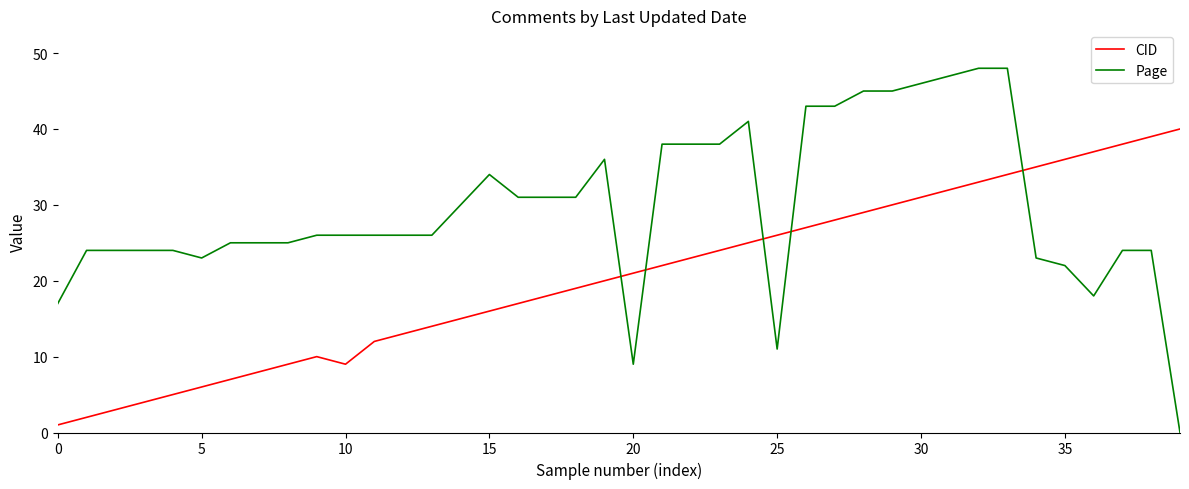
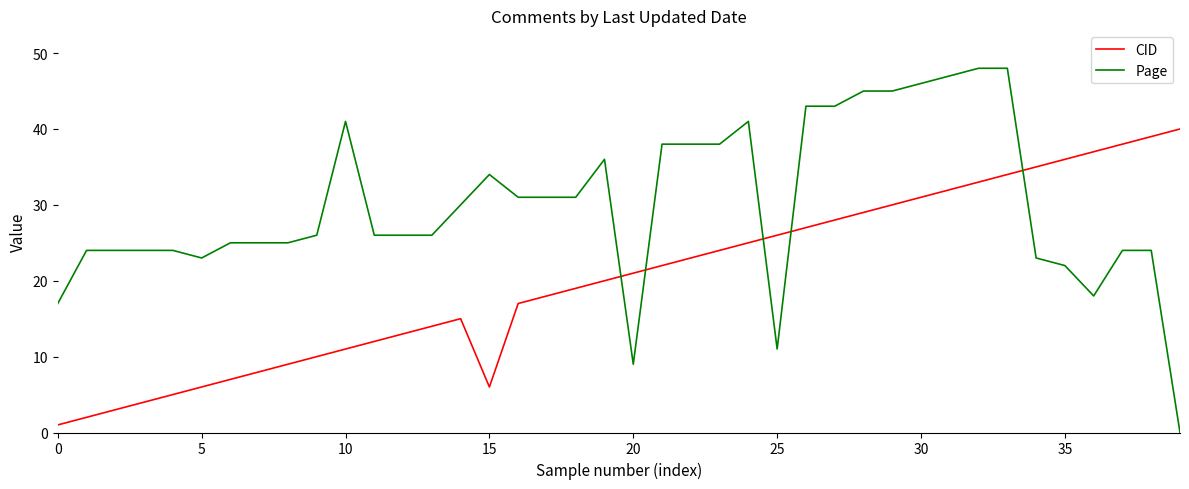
  {
    "CID": {
      "0": 1,
      "5": 6,
-     "10": 9,
-     "15": 16,
+     "10": 11,
+     "15": 6,
      "20": 21,
      "25": 26,
      "30": 31,
      "35": 36
    },
    "Page": {
      "0": 17,
      "5": 23,
-     "10": 26,
+     "10": 41,
      "15": 34,
      "20": 9,
      "25": 11,
      "30": 46,
      "35": 22
    }
  }
